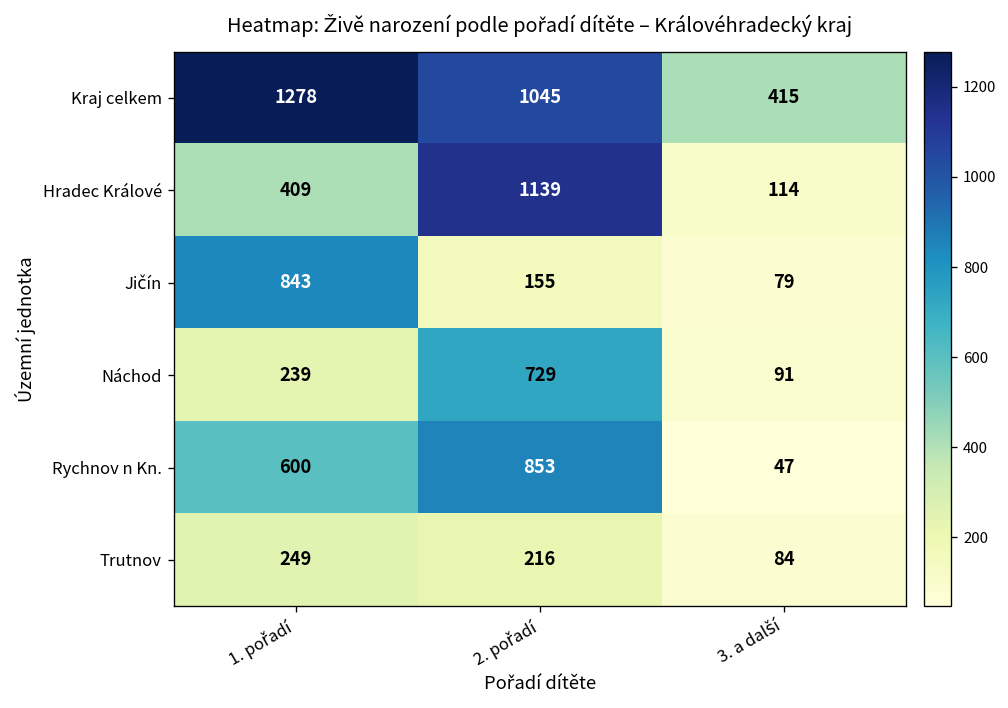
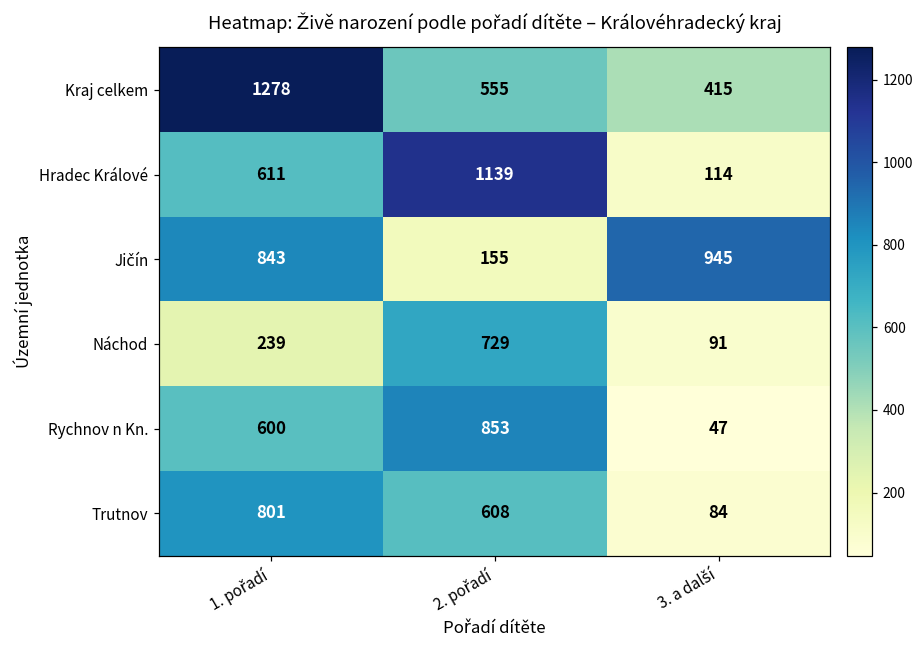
  {
    "Kraj celkem": {
      "1. pořadí": 1278,
-     "2. pořadí": 1045,
+     "2. pořadí": 555,
      "3. a další": 415
    },
    "Hradec Králové": {
-     "1. pořadí": 409,
+     "1. pořadí": 611,
      "2. pořadí": 1139,
      "3. a další": 114
    },
    "Jičín": {
      "1. pořadí": 843,
      "2. pořadí": 155,
-     "3. a další": 79
+     "3. a další": 945
    },
    "Náchod": {
      "1. pořadí": 239,
      "2. pořadí": 729,
      "3. a další": 91
    },
    "Rychnov n Kn.": {
      "1. pořadí": 600,
      "2. pořadí": 853,
      "3. a další": 47
    },
    "Trutnov": {
-     "1. pořadí": 249,
-     "2. pořadí": 216,
+     "1. pořadí": 801,
+     "2. pořadí": 608,
      "3. a další": 84
    }
  }
